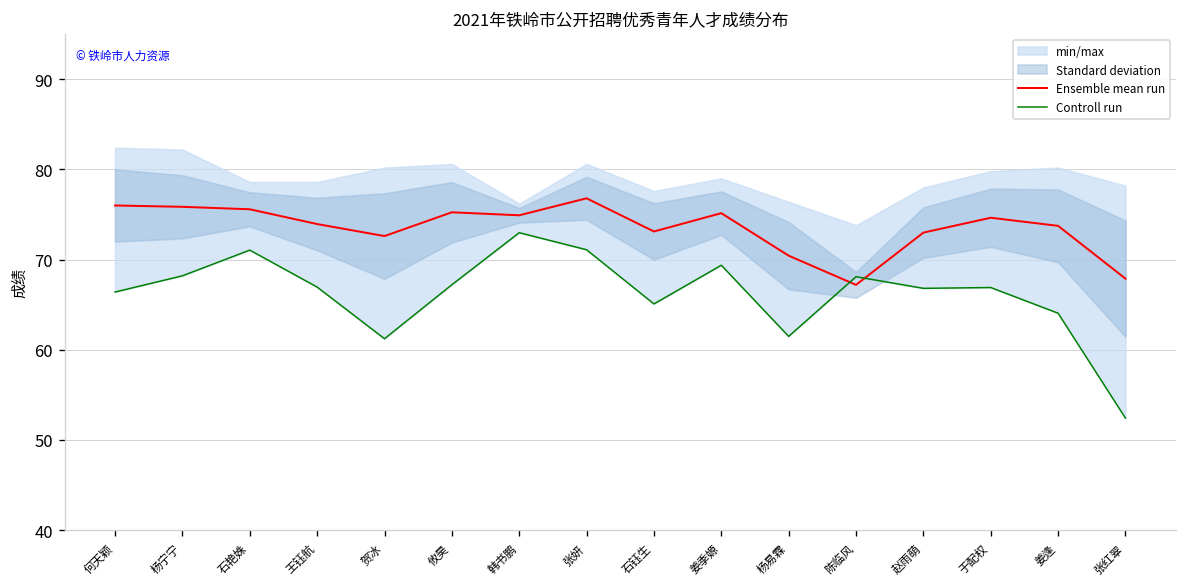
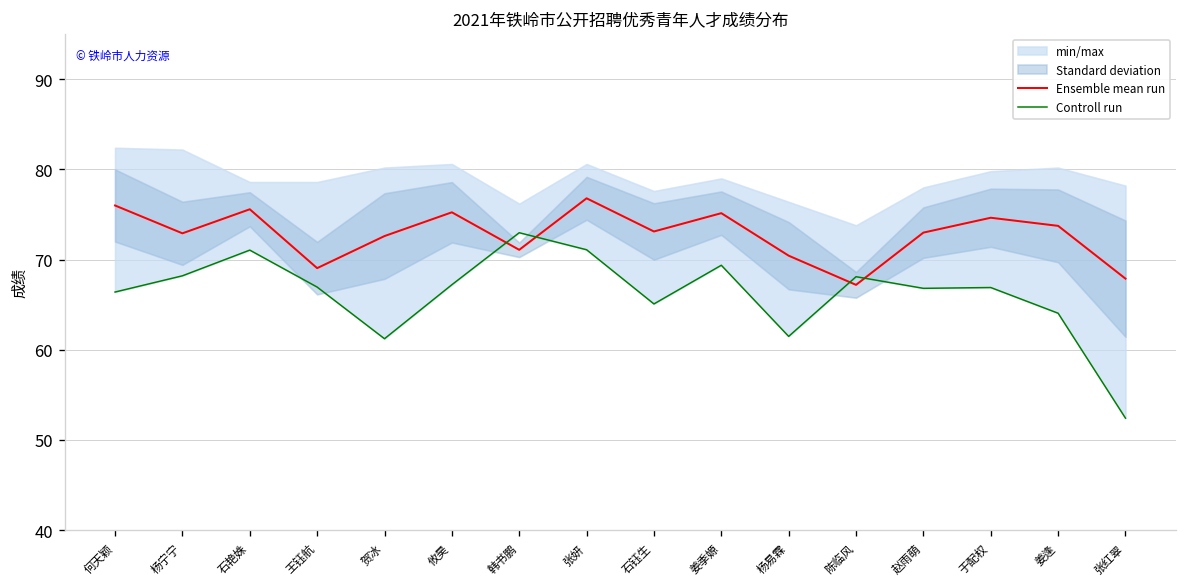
  {
    "Ensemble mean run": {
      "何天颖": 76,
-     "杨宁宁": 76,
+     "杨宁宁": 73,
      "石艳姝": 76,
-     "王钰航": 74,
+     "王钰航": 69,
      "贺冰": 73,
      "攸昊": 75,
-     "韩书鹏": 75,
+     "韩书鹏": 71,
      "张妍": 77,
      "石钰生": 73,
      "姜季嫄": 75,
      "杨易霖": 70,
      "陈临风": 67,
      "赵雨萌": 73,
      "于配权": 75,
      "姜逢": 74,
      "张红翠": 68
    },
    "Controll run": {
      "何天颖": 66,
      "杨宁宁": 68,
      "石艳姝": 71,
      "王钰航": 67,
      "贺冰": 61,
      "攸昊": 67,
      "韩书鹏": 73,
      "张妍": 71,
      "石钰生": 65,
      "姜季嫄": 69,
      "杨易霖": 61,
      "陈临风": 68,
      "赵雨萌": 67,
      "于配权": 67,
      "姜逢": 64,
      "张红翠": 52
    }
  }
